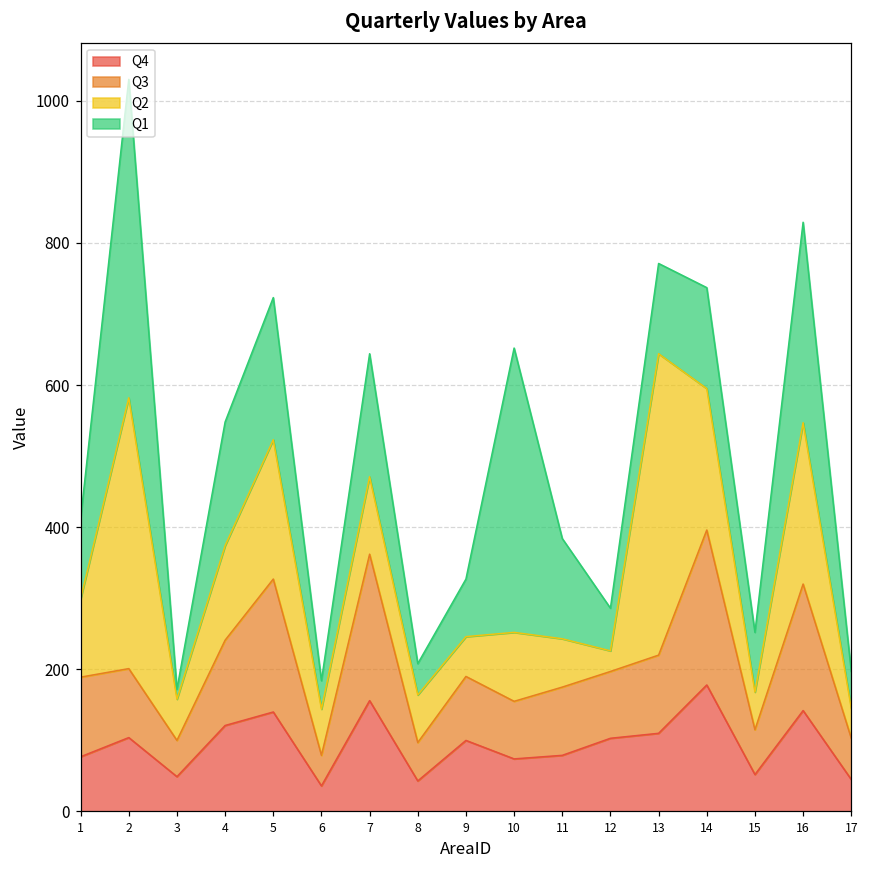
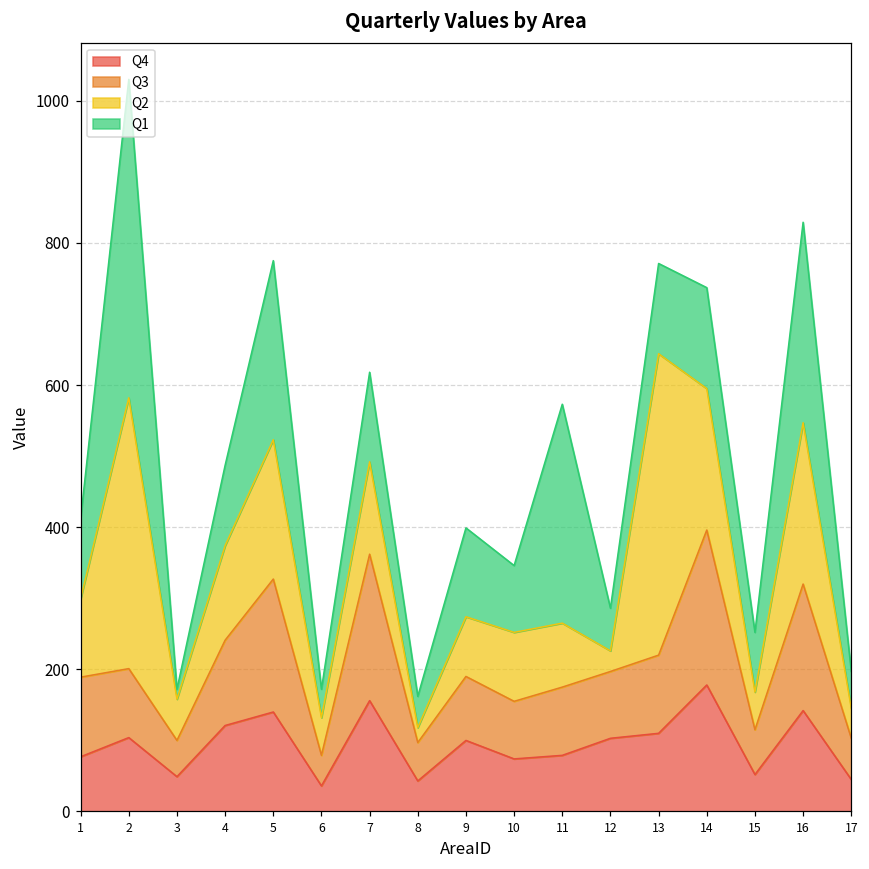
  {
    "Q2": {
      "1": 110,
      "2": 380,
      "3": 60,
      "4": 130,
      "5": 200,
-     "6": 70,
-     "7": 110,
-     "8": 70,
-     "9": 60,
+     "6": 50,
+     "7": 130,
+     "8": 20,
+     "9": 80,
      "10": 100,
-     "11": 70,
+     "11": 90,
      "12": 30,
      "13": 420,
      "14": 200,
      "15": 50,
      "16": 230,
      "17": 40
    },
    "Q1": {
      "1": 110,
      "3": 10,
-     "4": 170,
-     "5": 200,
+     "4": 110,
+     "5": 250,
      "6": 40,
-     "7": 170,
+     "7": 130,
      "8": 40,
-     "9": 80,
-     "10": 400,
-     "11": 140,
+     "9": 130,
+     "10": 90,
+     "11": 310,
      "12": 60,
      "13": 130,
      "14": 140,
      "15": 80,
      "16": 280,
      "17": 50
    }
  }
